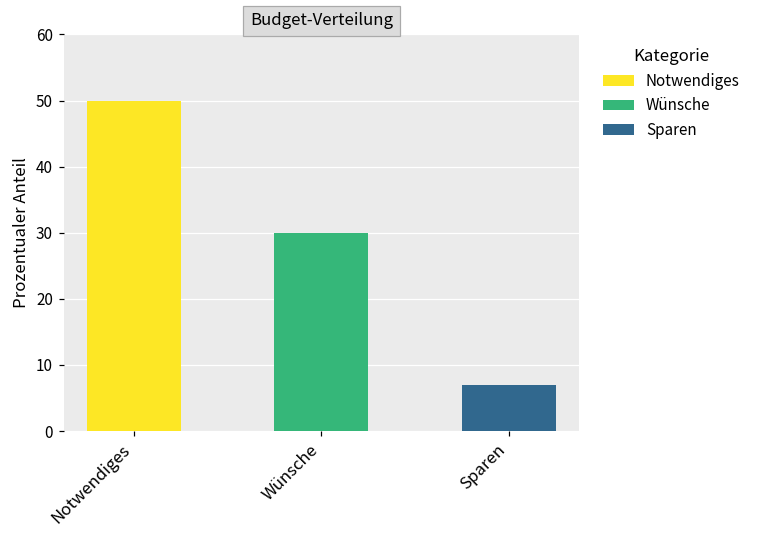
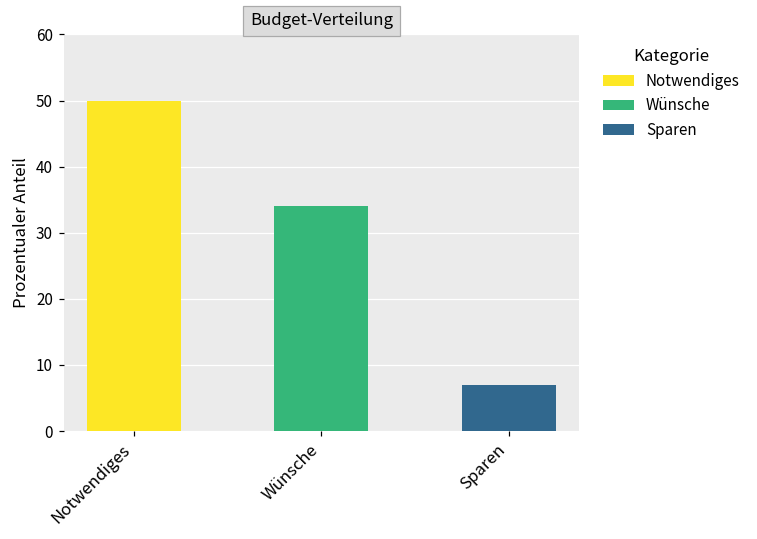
  {
    "Notwendiges": 50,
-   "Wünsche": 30,
+   "Wünsche": 34,
    "Sparen": 7
  }
